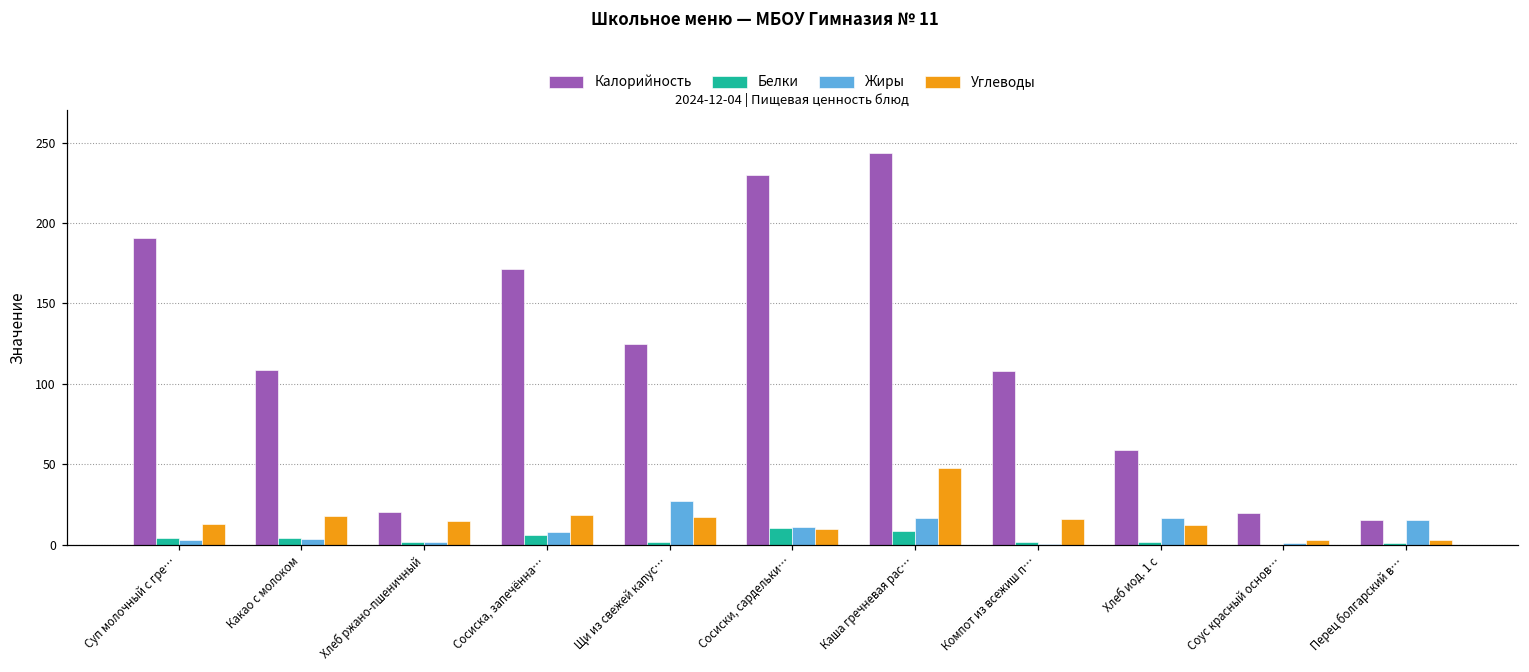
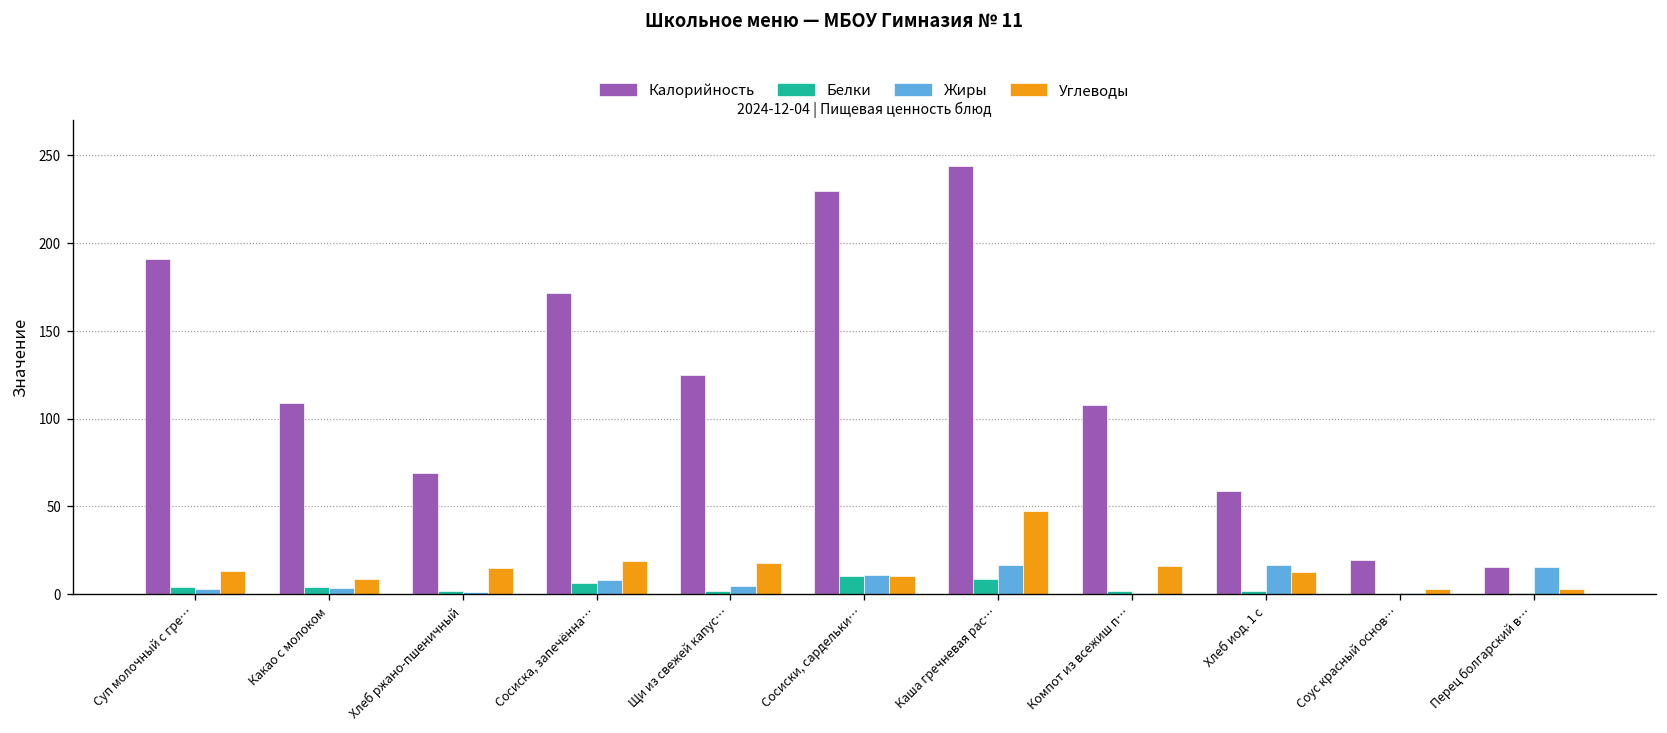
  {
    "Калорийность": {
      "Суп молочный с гре…": 191,
      "Какао с молоком": 109,
-     "Хлеб ржано-пшеничный": 20,
+     "Хлеб ржано-пшеничный": 69,
      "Сосиска, запечённа…": 172,
      "Щи из свежей капус…": 125,
      "Сосиски, сардельки…": 230,
      "Каша гречневая рас…": 244,
      "Компот из всежиш п…": 108,
      "Хлеб иод. 1 с": 59,
      "Соус красный основ…": 19,
      "Перец болгарский в…": 15
    },
    "Белки": {
      "Суп молочный с гре…": 4,
      "Какао с молоком": 4,
      "Сосиска, запечённа…": 6,
      "Сосиски, сардельки…": 10,
      "Каша гречневая рас…": 9,
      "Хлеб иод. 1 с": 2
    },
    "Жиры": {
      "Суп молочный с гре…": 3,
      "Какао с молоком": 4,
      "Сосиска, запечённа…": 8,
-     "Щи из свежей капус…": 27,
+     "Щи из свежей капус…": 4,
      "Сосиски, сардельки…": 11,
      "Каша гречневая рас…": 16,
      "Хлеб иод. 1 с": 17,
      "Перец болгарский в…": 16
    },
    "Углеводы": {
      "Суп молочный с гре…": 13,
-     "Какао с молоком": 18,
+     "Какао с молоком": 8,
      "Хлеб ржано-пшеничный": 15,
      "Сосиска, запечённа…": 19,
      "Щи из свежей капус…": 17,
      "Сосиски, сардельки…": 10,
      "Каша гречневая рас…": 48,
      "Компот из всежиш п…": 16,
      "Хлеб иод. 1 с": 12,
      "Соус красный основ…": 3,
      "Перец болгарский в…": 3
    }
  }
